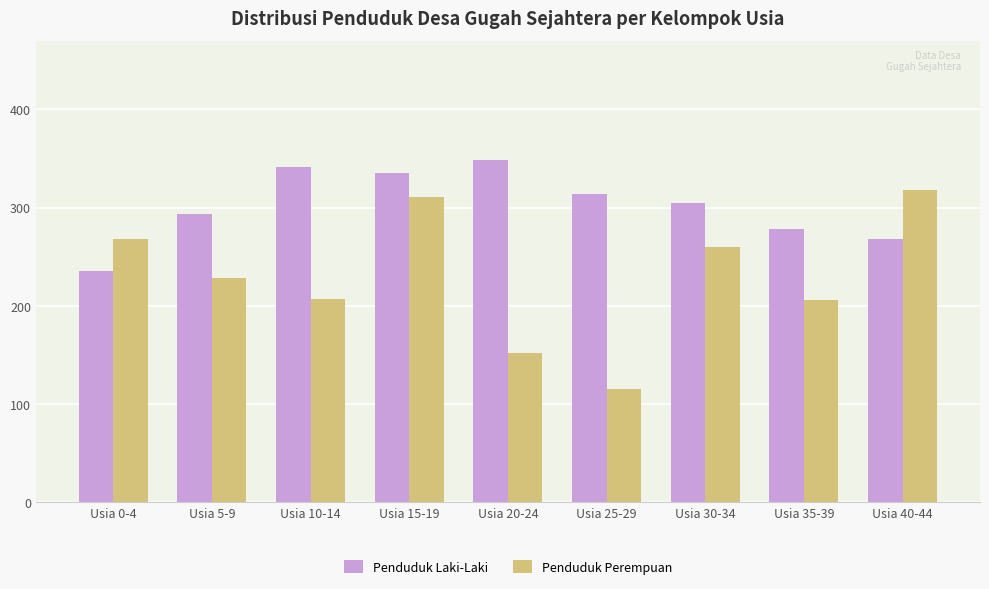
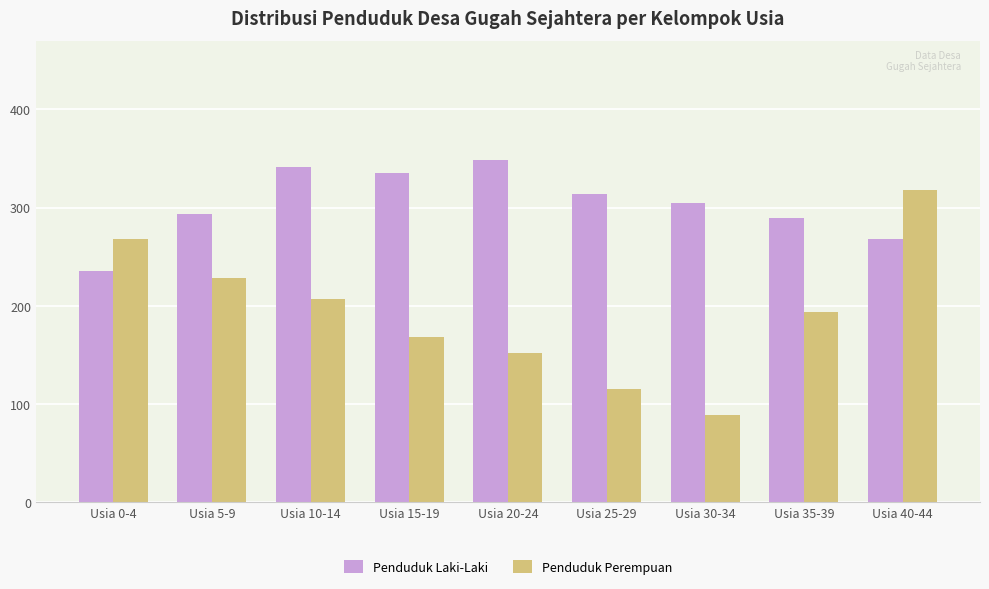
  {
    "Penduduk Laki-Laki": {
      "Usia 0-4": 240,
      "Usia 5-9": 290,
      "Usia 10-14": 340,
      "Usia 15-19": 340,
      "Usia 20-24": 350,
      "Usia 25-29": 310,
      "Usia 30-34": 310,
-     "Usia 35-39": 280,
+     "Usia 35-39": 290,
      "Usia 40-44": 270
    },
    "Penduduk Perempuan": {
      "Usia 0-4": 270,
      "Usia 5-9": 230,
      "Usia 10-14": 210,
-     "Usia 15-19": 310,
+     "Usia 15-19": 170,
      "Usia 20-24": 150,
      "Usia 25-29": 120,
-     "Usia 30-34": 260,
-     "Usia 35-39": 210,
+     "Usia 30-34": 90,
+     "Usia 35-39": 190,
      "Usia 40-44": 320
    }
  }
